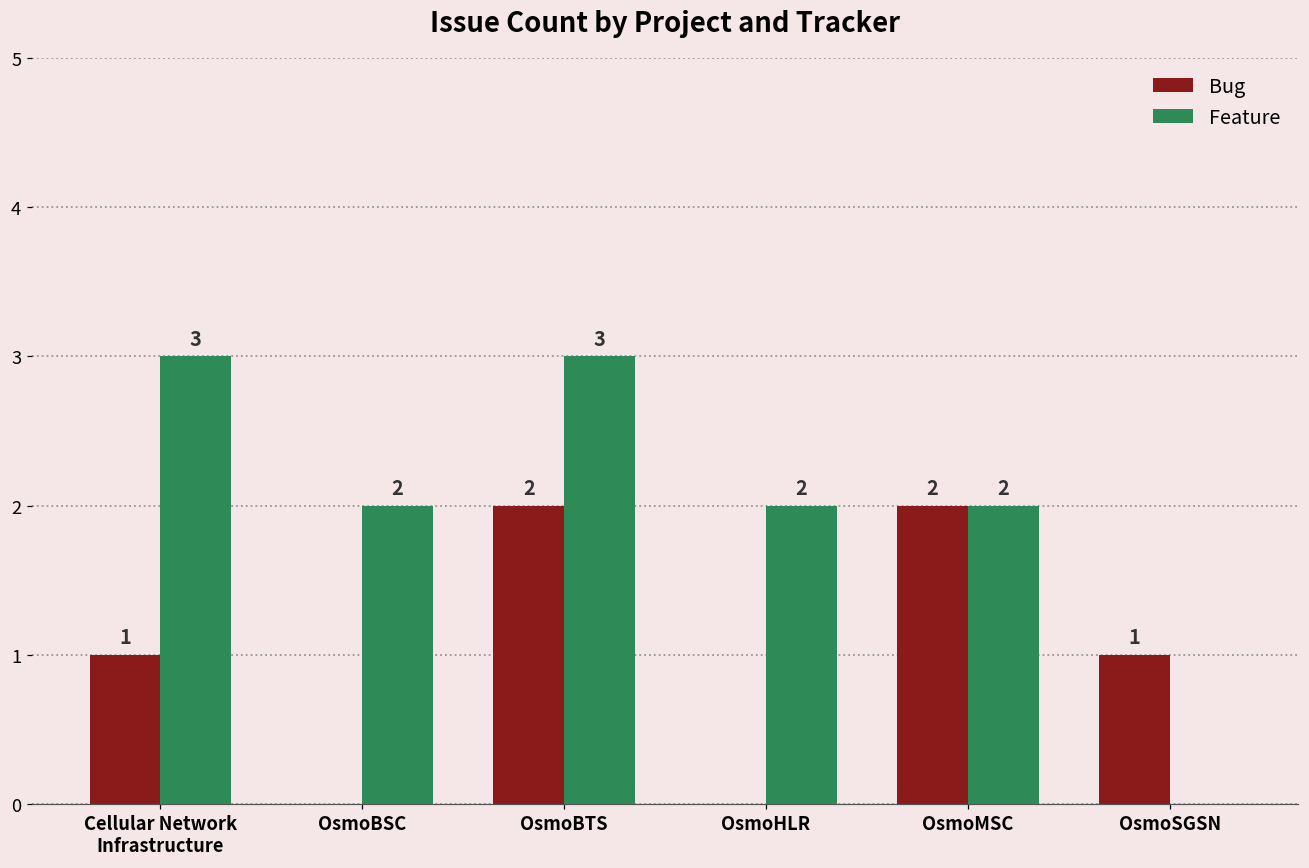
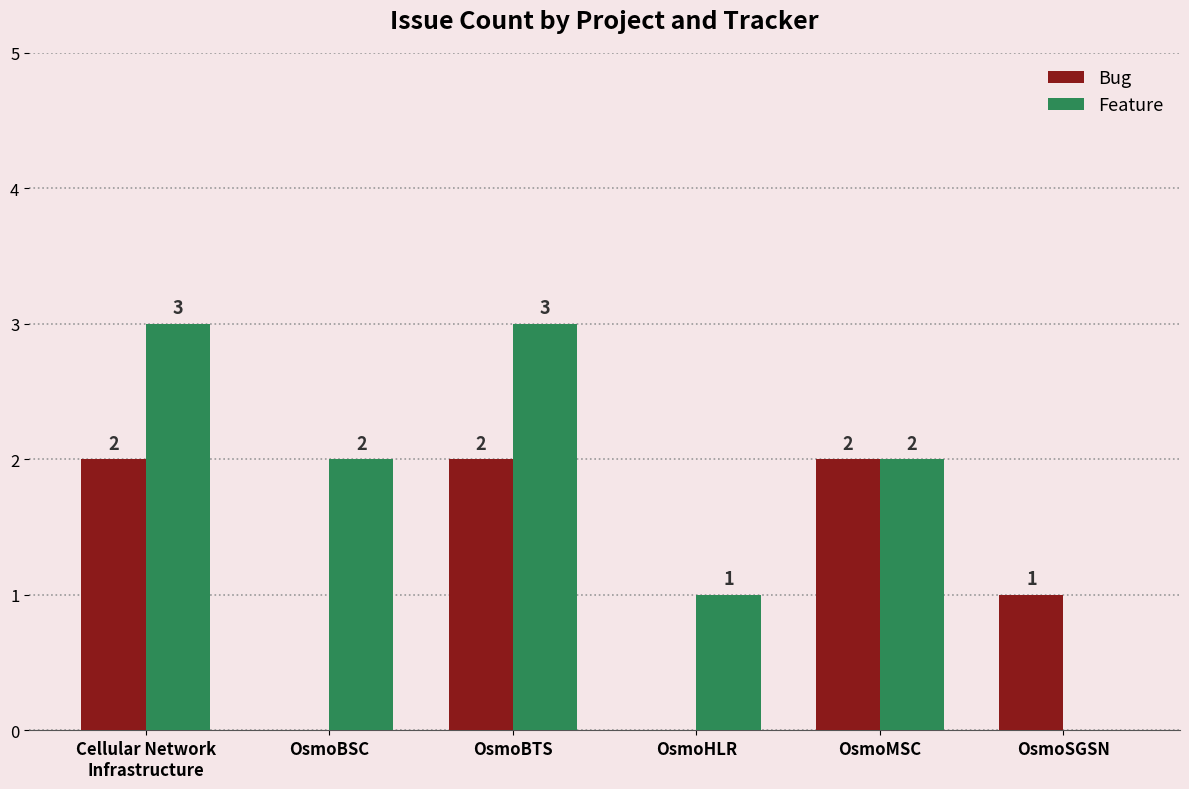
  {
    "Bug": {
-     "Cellular Network Infrastructure": 1,
+     "Cellular Network Infrastructure": 2,
      "OsmoBTS": 2,
      "OsmoMSC": 2,
      "OsmoSGSN": 1
    },
    "Feature": {
      "Cellular Network Infrastructure": 3,
      "OsmoBSC": 2,
      "OsmoBTS": 3,
-     "OsmoHLR": 2,
+     "OsmoHLR": 1,
      "OsmoMSC": 2
    }
  }
